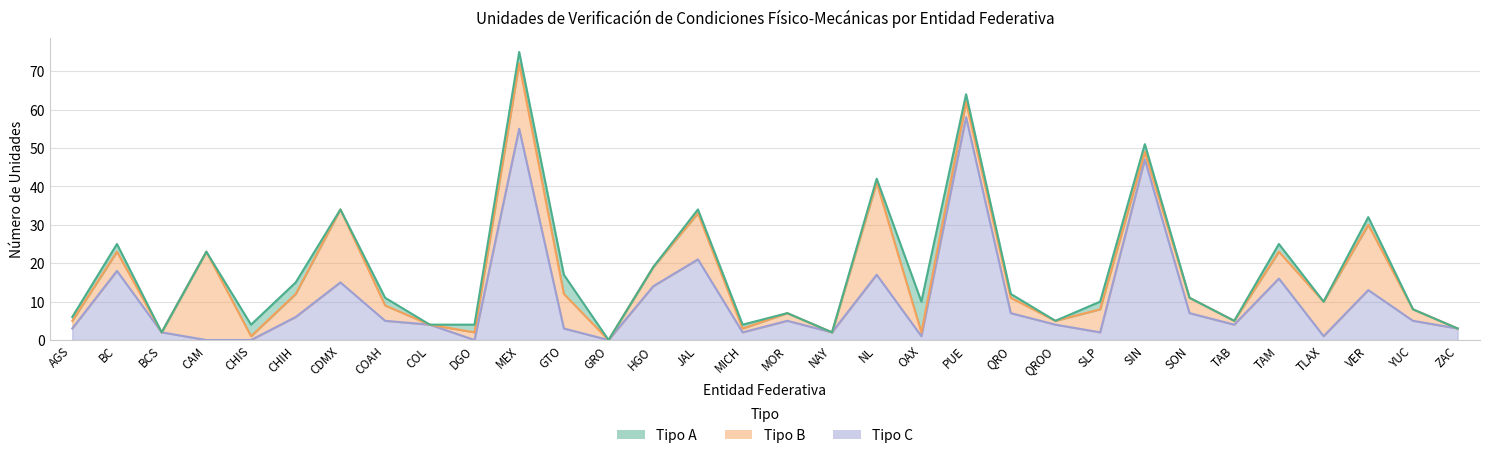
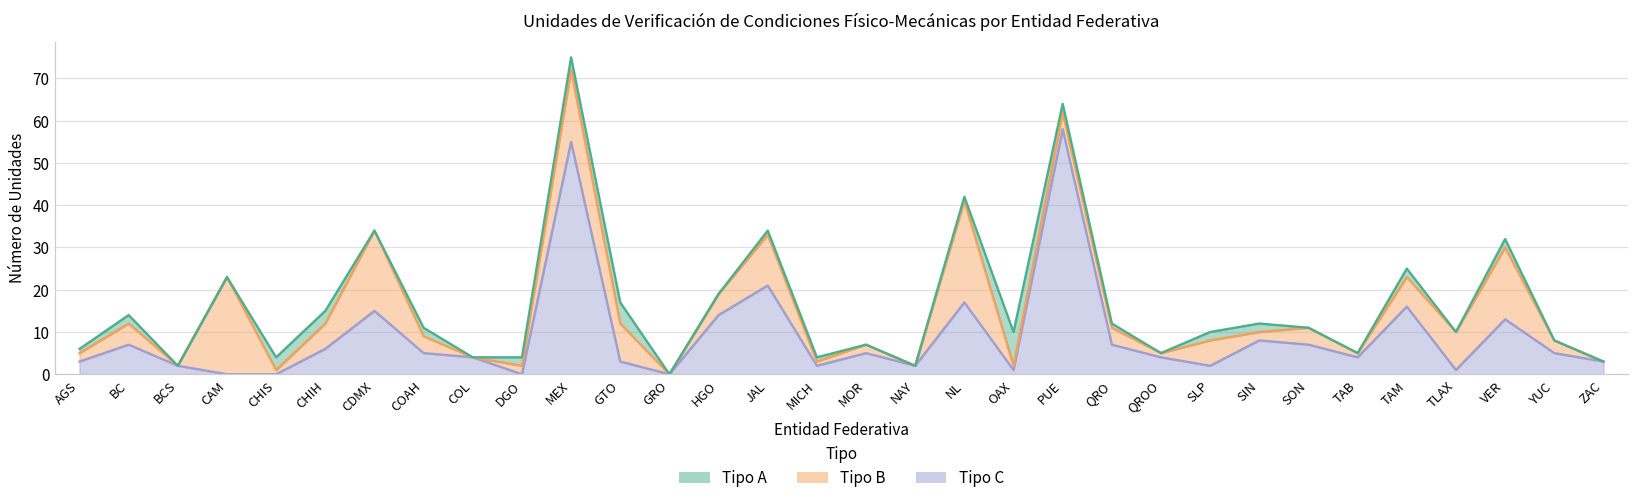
  {
    "Tipo C": {
      "AGS": 3,
-     "BC": 18,
+     "BC": 7,
      "CAM": 0,
      "CHIS": 0,
      "CHIH": 6,
      "CDMX": 15,
      "COAH": 5,
      "DGO": 0,
      "MEX": 55,
      "GTO": 3,
      "HGO": 14,
      "JAL": 21,
      "MICH": 2,
      "MOR": 5,
      "NL": 17,
      "OAX": 1,
      "PUE": 58,
      "QRO": 7,
      "QROO": 4,
      "SLP": 2,
-     "SIN": 47,
+     "SIN": 8,
      "SON": 7,
      "TAB": 4,
      "TAM": 16,
      "TLAX": 1,
      "VER": 13,
      "YUC": 5
    },
    "Tipo B": {
      "AGS": 2,
      "BC": 5,
      "CHIS": 1,
      "CHIH": 6,
      "COAH": 4,
      "DGO": 2,
      "MEX": 17,
      "GTO": 9,
      "JAL": 12,
      "MICH": 1,
      "NL": 24,
      "OAX": 1,
      "PUE": 4,
      "QRO": 4,
      "SLP": 6,
      "SIN": 2,
      "TAM": 7,
      "VER": 17
    },
    "Tipo A": {
      "AGS": 1,
      "BC": 2,
      "CHIS": 3,
      "CHIH": 3,
      "COAH": 2,
      "DGO": 2,
      "MEX": 3,
      "GTO": 5,
      "JAL": 1,
      "MICH": 1,
      "NL": 1,
      "OAX": 8,
      "PUE": 2,
      "QRO": 1,
      "SLP": 2,
      "SIN": 2,
      "TAM": 2,
      "VER": 2
    }
  }
